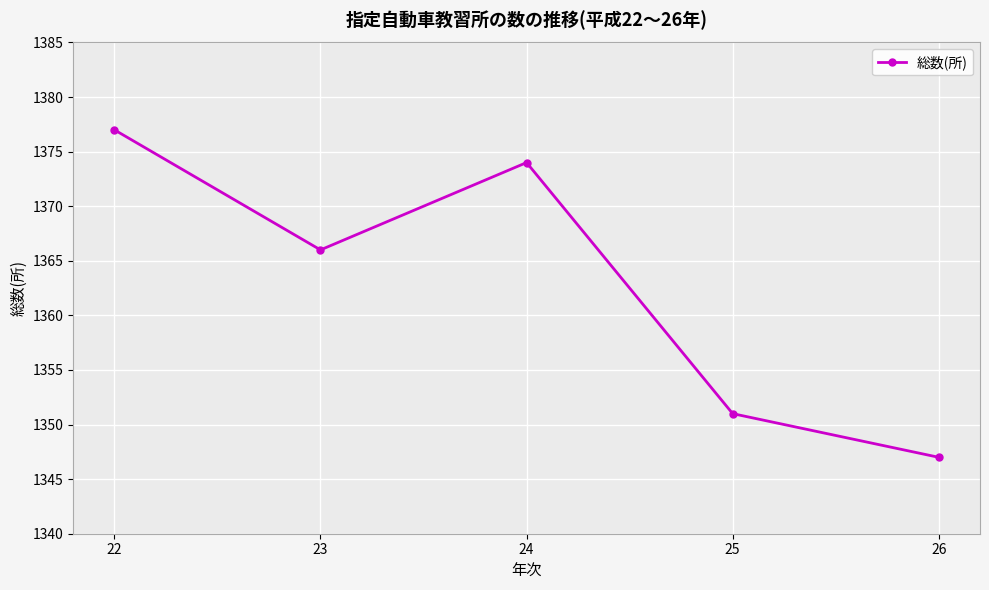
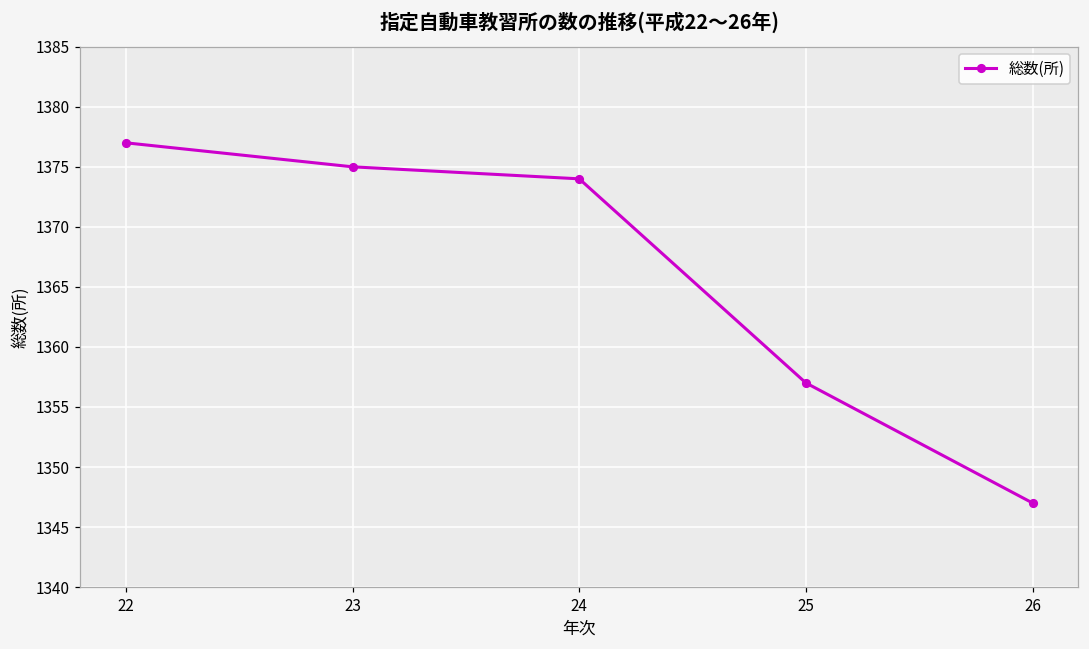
  {
    "22": 1377,
-   "23": 1366,
+   "23": 1375,
    "24": 1374,
-   "25": 1351,
+   "25": 1357,
    "26": 1347
  }
